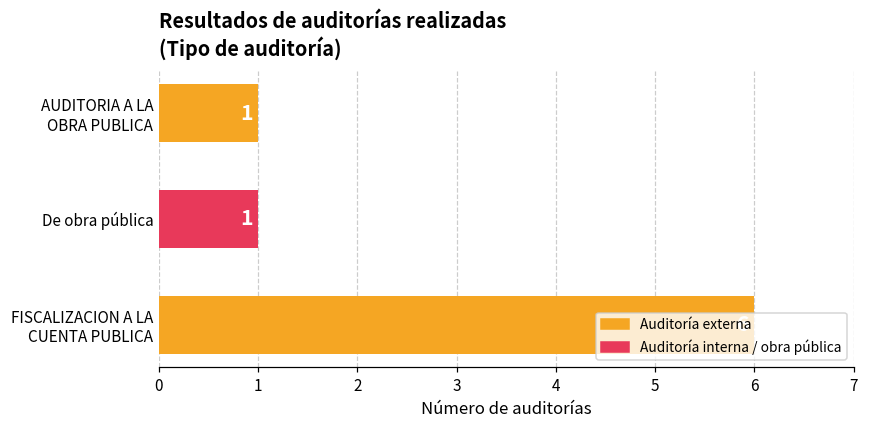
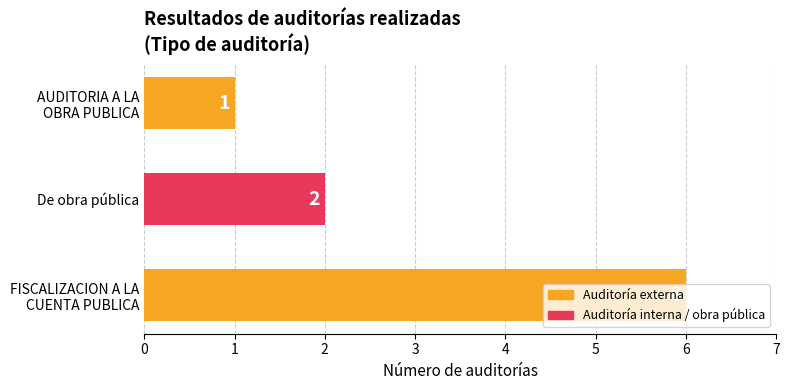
  {
    "AUDITORIA A LA OBRA PUBLICA": 1,
-   "De obra pública": 1
+   "De obra pública": 2
  }
